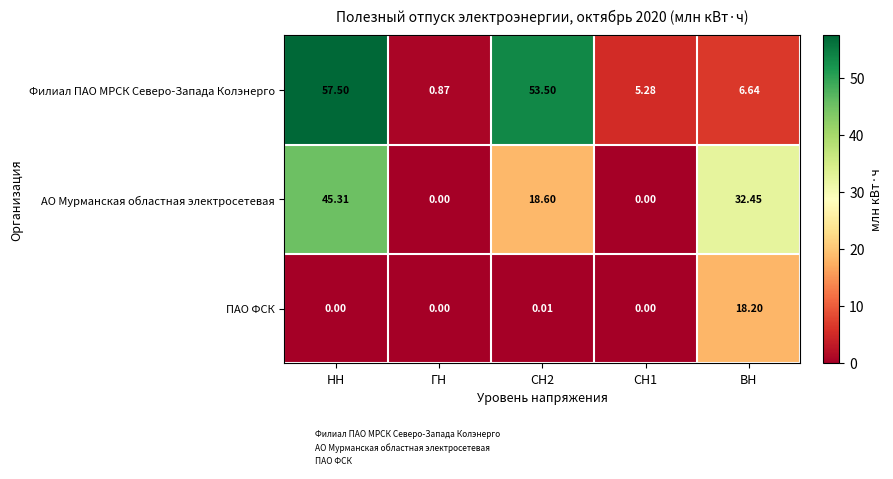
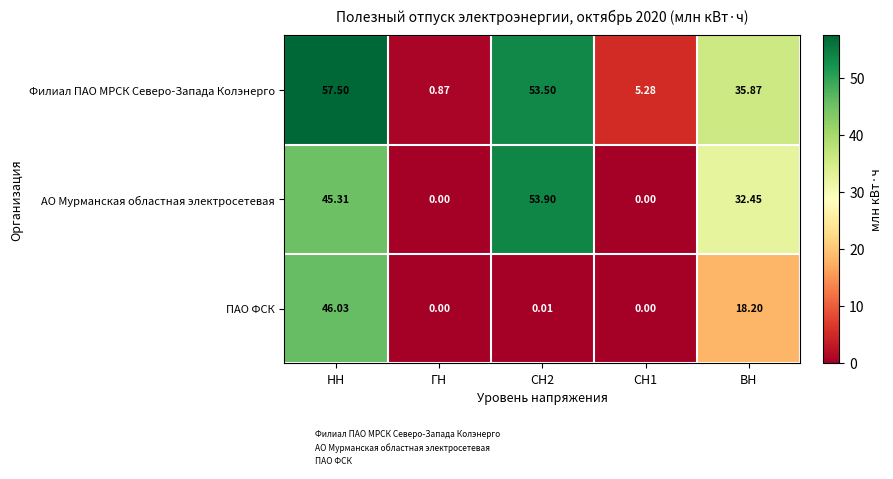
  {
    "Филиал ПАО МРСК Северо-Запада Колэнерго": {
      "НН": 57.50,
      "ГН": 0.87,
      "СН2": 53.50,
      "СН1": 5.28,
-     "ВН": 6.64
+     "ВН": 35.87
    },
    "АО Мурманская областная электросетевая": {
      "НН": 45.31,
      "ГН": 0.00,
-     "СН2": 18.60,
+     "СН2": 53.90,
      "СН1": 0.00,
      "ВН": 32.45
    },
    "ПАО ФСК": {
-     "НН": 0.00,
+     "НН": 46.03,
      "ГН": 0.00,
      "СН2": 0.01,
      "СН1": 0.00,
      "ВН": 18.20
    }
  }
